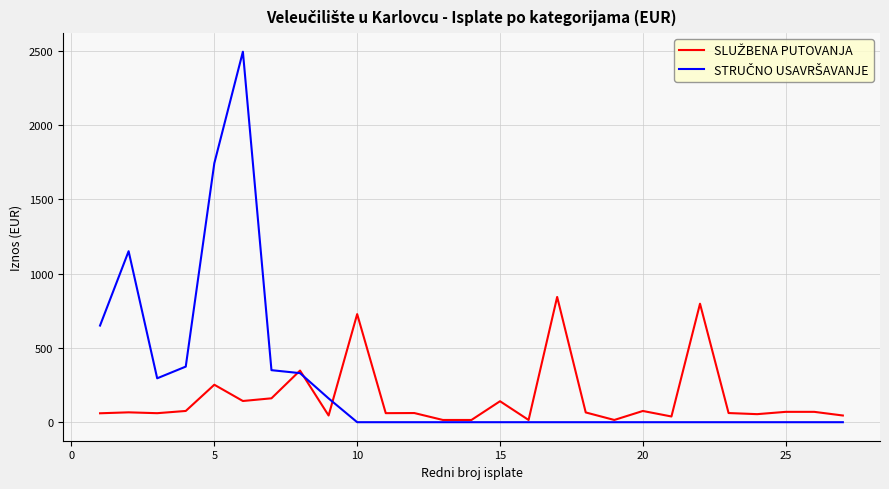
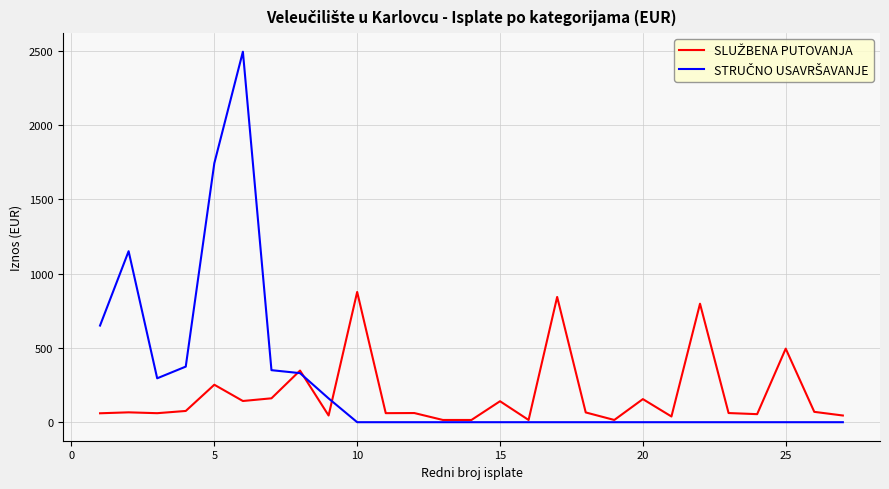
  {
    "SLUŽBENA PUTOVANJA": {
      "5": 250,
-     "10": 730,
+     "10": 880,
      "15": 140,
-     "20": 80,
-     "25": 70
+     "20": 160,
+     "25": 490
    },
    "STRUČNO USAVRŠAVANJE": {
      "5": 1740,
      "10": 0,
      "15": 0,
      "20": 0,
      "25": 0
    }
  }
